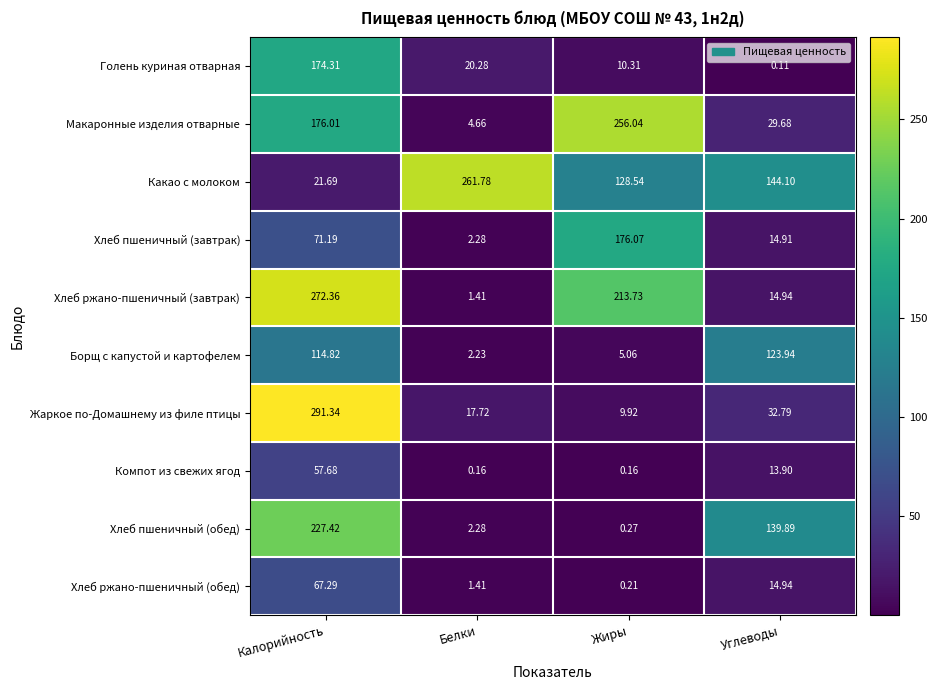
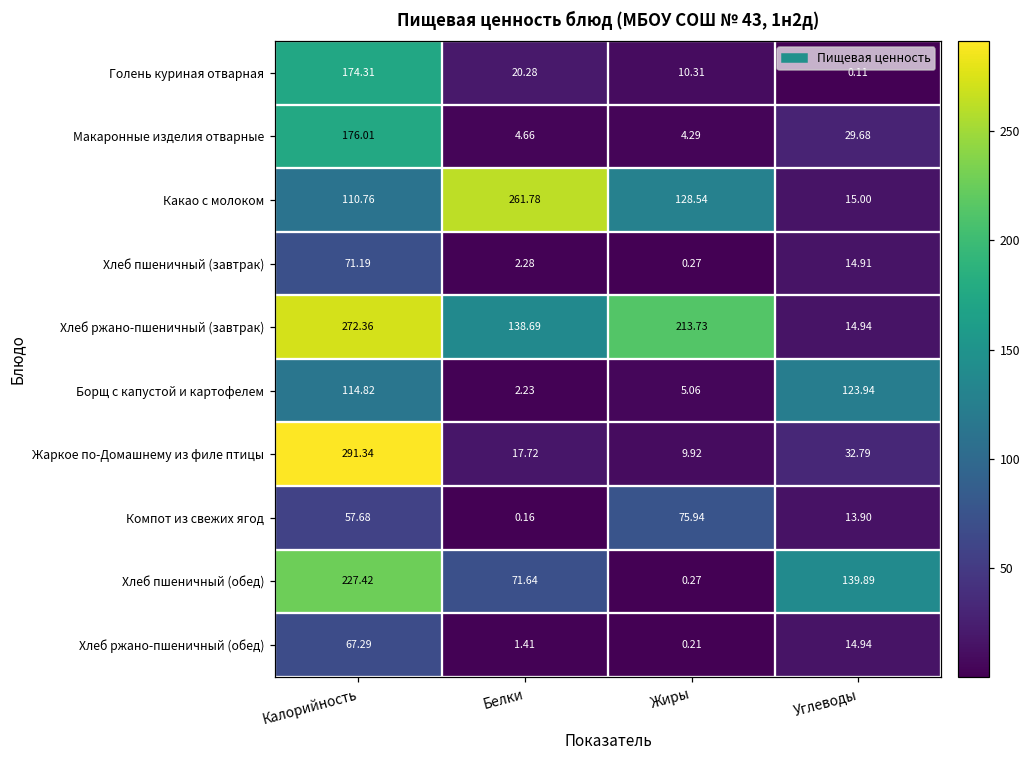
  {
    "Голень куриная отварная": {
      "Калорийность": 174.31,
      "Белки": 20.28,
      "Жиры": 10.31
    },
    "Макаронные изделия отварные": {
      "Калорийность": 176.01,
      "Белки": 4.66,
-     "Жиры": 256.04,
+     "Жиры": 4.29,
      "Углеводы": 29.68
    },
    "Какао с молоком": {
-     "Калорийность": 21.69,
+     "Калорийность": 110.76,
      "Белки": 261.78,
      "Жиры": 128.54,
-     "Углеводы": 144.10
+     "Углеводы": 15.00
    },
    "Хлеб пшеничный (завтрак)": {
      "Калорийность": 71.19,
      "Белки": 2.28,
-     "Жиры": 176.07,
+     "Жиры": 0.27,
      "Углеводы": 14.91
    },
    "Хлеб ржано-пшеничный (завтрак)": {
      "Калорийность": 272.36,
-     "Белки": 1.41,
+     "Белки": 138.69,
      "Жиры": 213.73,
      "Углеводы": 14.94
    },
    "Борщ с капустой и картофелем": {
      "Калорийность": 114.82,
      "Белки": 2.23,
      "Жиры": 5.06,
      "Углеводы": 123.94
    },
    "Жаркое по-Домашнему из филе птицы": {
      "Калорийность": 291.34,
      "Белки": 17.72,
      "Жиры": 9.92,
      "Углеводы": 32.79
    },
    "Компот из свежих ягод": {
      "Калорийность": 57.68,
      "Белки": 0.16,
-     "Жиры": 0.16,
+     "Жиры": 75.94,
      "Углеводы": 13.90
    },
    "Хлеб пшеничный (обед)": {
      "Калорийность": 227.42,
-     "Белки": 2.28,
+     "Белки": 71.64,
      "Жиры": 0.27,
      "Углеводы": 139.89
    },
    "Хлеб ржано-пшеничный (обед)": {
      "Калорийность": 67.29,
      "Белки": 1.41,
      "Жиры": 0.21,
      "Углеводы": 14.94
    }
  }
